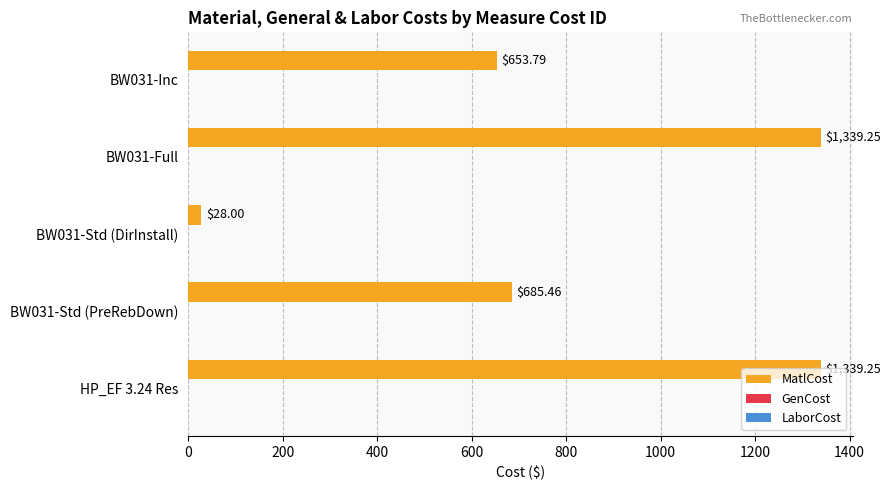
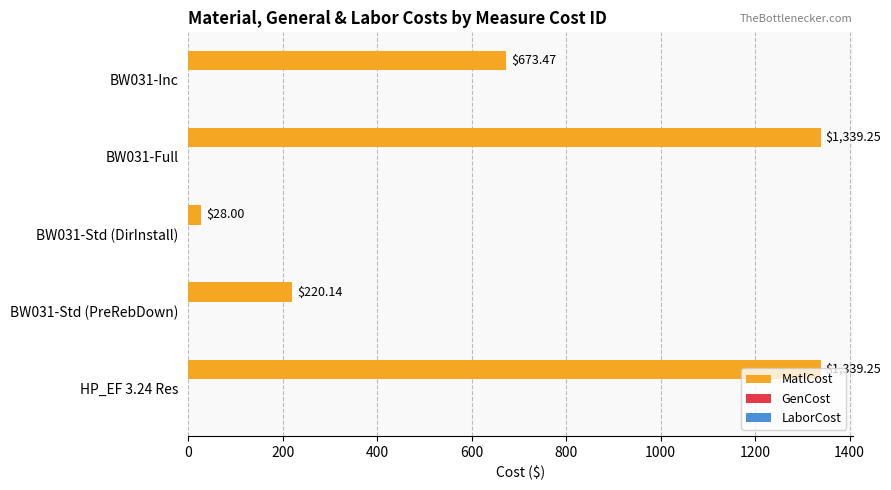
  {
    "MatlCost": {
-     "BW031-Inc": "$653.79",
+     "BW031-Inc": "$673.47",
      "BW031-Full": "$1,339.25",
      "BW031-Std (DirInstall)": "$28.00",
-     "BW031-Std (PreRebDown)": "$685.46"
+     "BW031-Std (PreRebDown)": "$220.14"
    },
    "GenCost": {
      "BW031-Inc": "0",
      "BW031-Full": "0",
      "BW031-Std (DirInstall)": "0",
      "BW031-Std (PreRebDown)": "0",
      "HP_EF 3.24 Res": "0"
    },
    "LaborCost": {
      "BW031-Inc": "0",
      "BW031-Full": "0",
      "BW031-Std (DirInstall)": "0",
      "BW031-Std (PreRebDown)": "0",
      "HP_EF 3.24 Res": "0"
    }
  }
